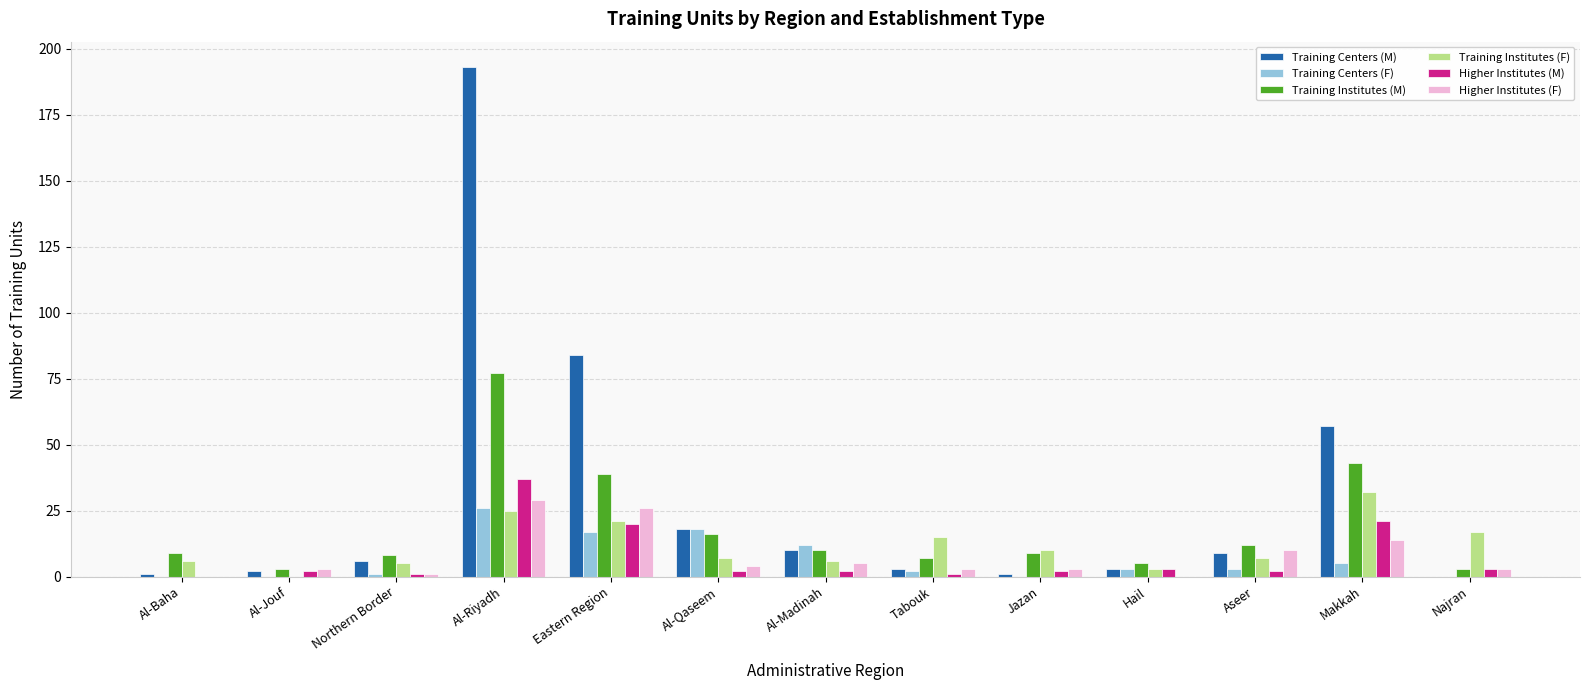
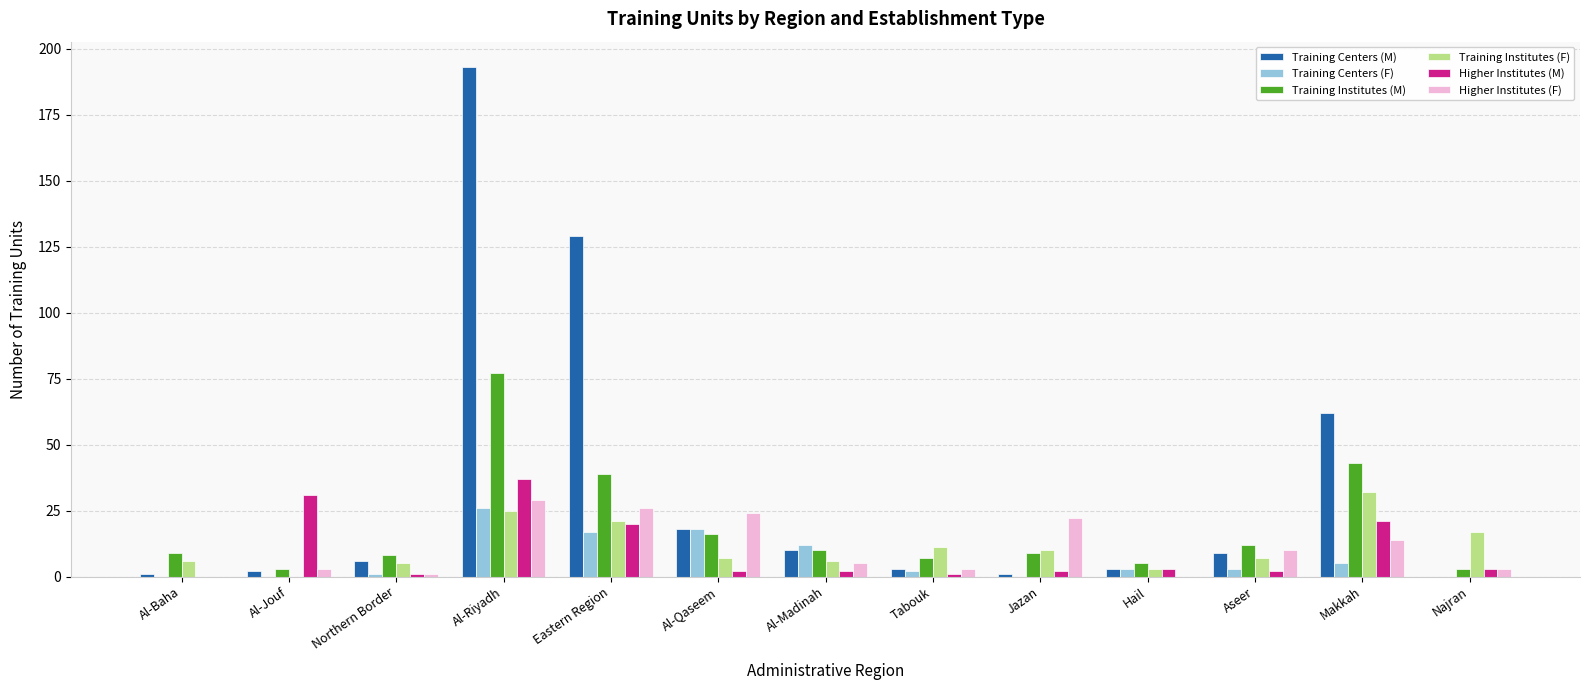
  {
    "Training Centers (M)": {
      "Al-Baha": 1,
      "Al-Jouf": 2,
      "Northern Border": 6,
      "Al-Riyadh": 193,
-     "Eastern Region": 84,
+     "Eastern Region": 129,
      "Al-Qaseem": 18,
      "Al-Madinah": 10,
      "Tabouk": 3,
      "Jazan": 1,
      "Hail": 3,
      "Aseer": 9,
-     "Makkah": 57,
+     "Makkah": 62,
      "Najran": 0
    },
    "Training Centers (F)": {
      "Al-Baha": 0,
      "Al-Jouf": 0,
      "Northern Border": 1,
      "Al-Riyadh": 26,
      "Eastern Region": 17,
      "Al-Qaseem": 18,
      "Al-Madinah": 12,
      "Tabouk": 2,
      "Jazan": 0,
      "Hail": 3,
      "Aseer": 3,
      "Makkah": 5,
      "Najran": 0
    },
    "Training Institutes (M)": {
      "Al-Baha": 9,
      "Al-Jouf": 3,
      "Northern Border": 8,
      "Al-Riyadh": 77,
      "Eastern Region": 39,
      "Al-Qaseem": 16,
      "Al-Madinah": 10,
      "Tabouk": 7,
      "Jazan": 9,
      "Hail": 5,
      "Aseer": 12,
      "Makkah": 43,
      "Najran": 3
    },
    "Training Institutes (F)": {
      "Al-Baha": 6,
      "Al-Jouf": 0,
      "Northern Border": 5,
      "Al-Riyadh": 25,
      "Eastern Region": 21,
      "Al-Qaseem": 7,
      "Al-Madinah": 6,
-     "Tabouk": 15,
+     "Tabouk": 11,
      "Jazan": 10,
      "Hail": 3,
      "Aseer": 7,
      "Makkah": 32,
      "Najran": 17
    },
    "Higher Institutes (M)": {
      "Al-Baha": 0,
-     "Al-Jouf": 2,
+     "Al-Jouf": 31,
      "Northern Border": 1,
      "Al-Riyadh": 37,
      "Eastern Region": 20,
      "Al-Qaseem": 2,
      "Al-Madinah": 2,
      "Tabouk": 1,
      "Jazan": 2,
      "Hail": 3,
      "Aseer": 2,
      "Makkah": 21,
      "Najran": 3
    },
    "Higher Institutes (F)": {
      "Al-Baha": 0,
      "Al-Jouf": 3,
      "Northern Border": 1,
      "Al-Riyadh": 29,
      "Eastern Region": 26,
-     "Al-Qaseem": 4,
+     "Al-Qaseem": 24,
      "Al-Madinah": 5,
      "Tabouk": 3,
-     "Jazan": 3,
+     "Jazan": 22,
      "Hail": 0,
      "Aseer": 10,
      "Makkah": 14,
      "Najran": 3
    }
  }
